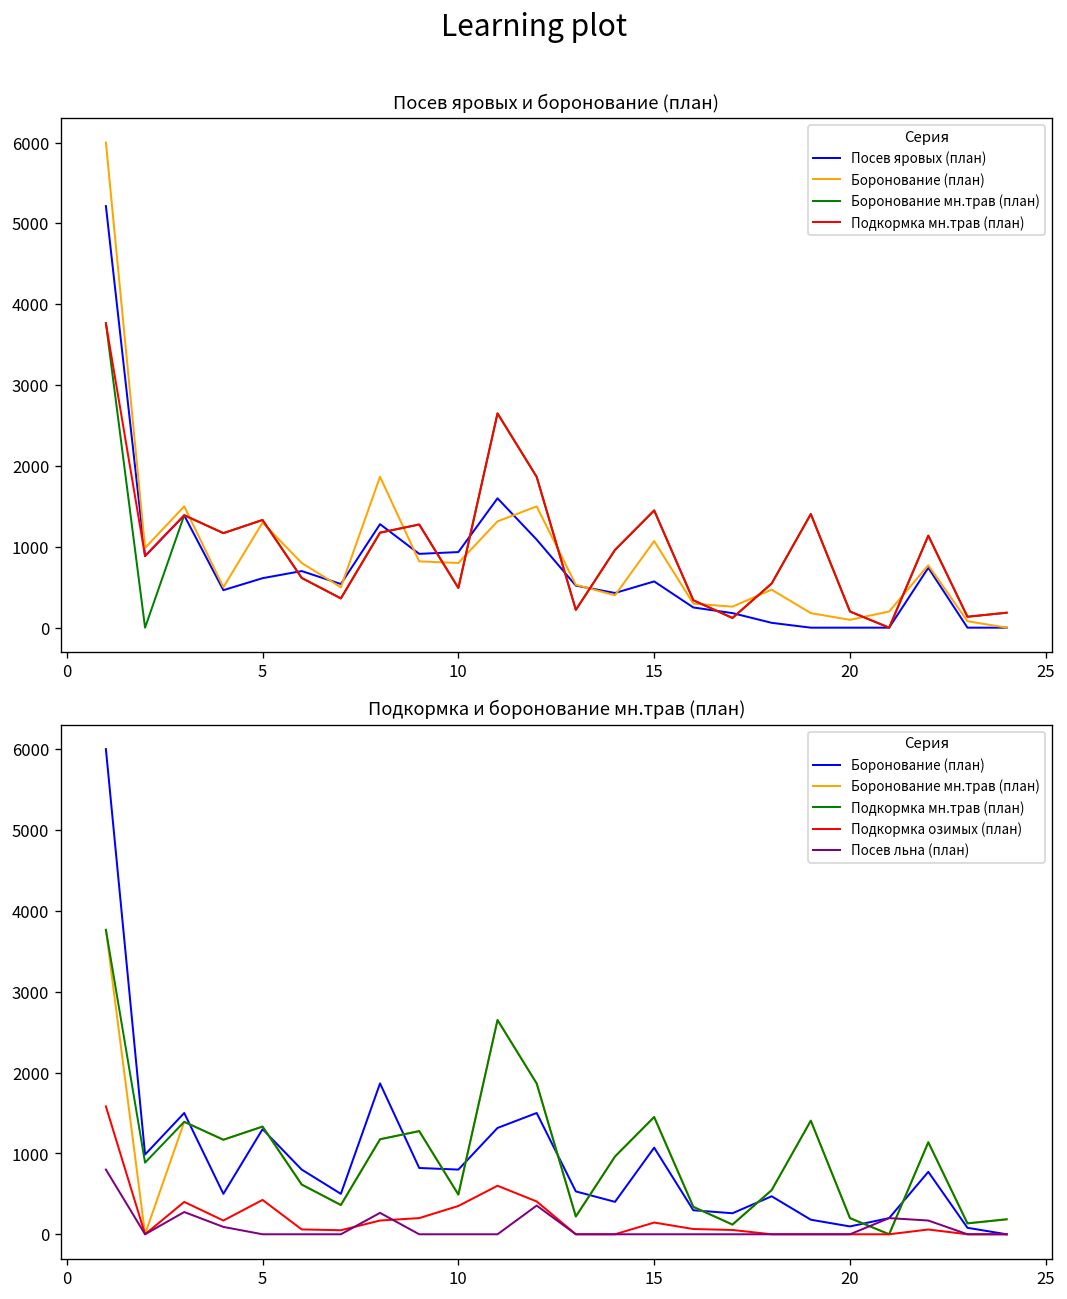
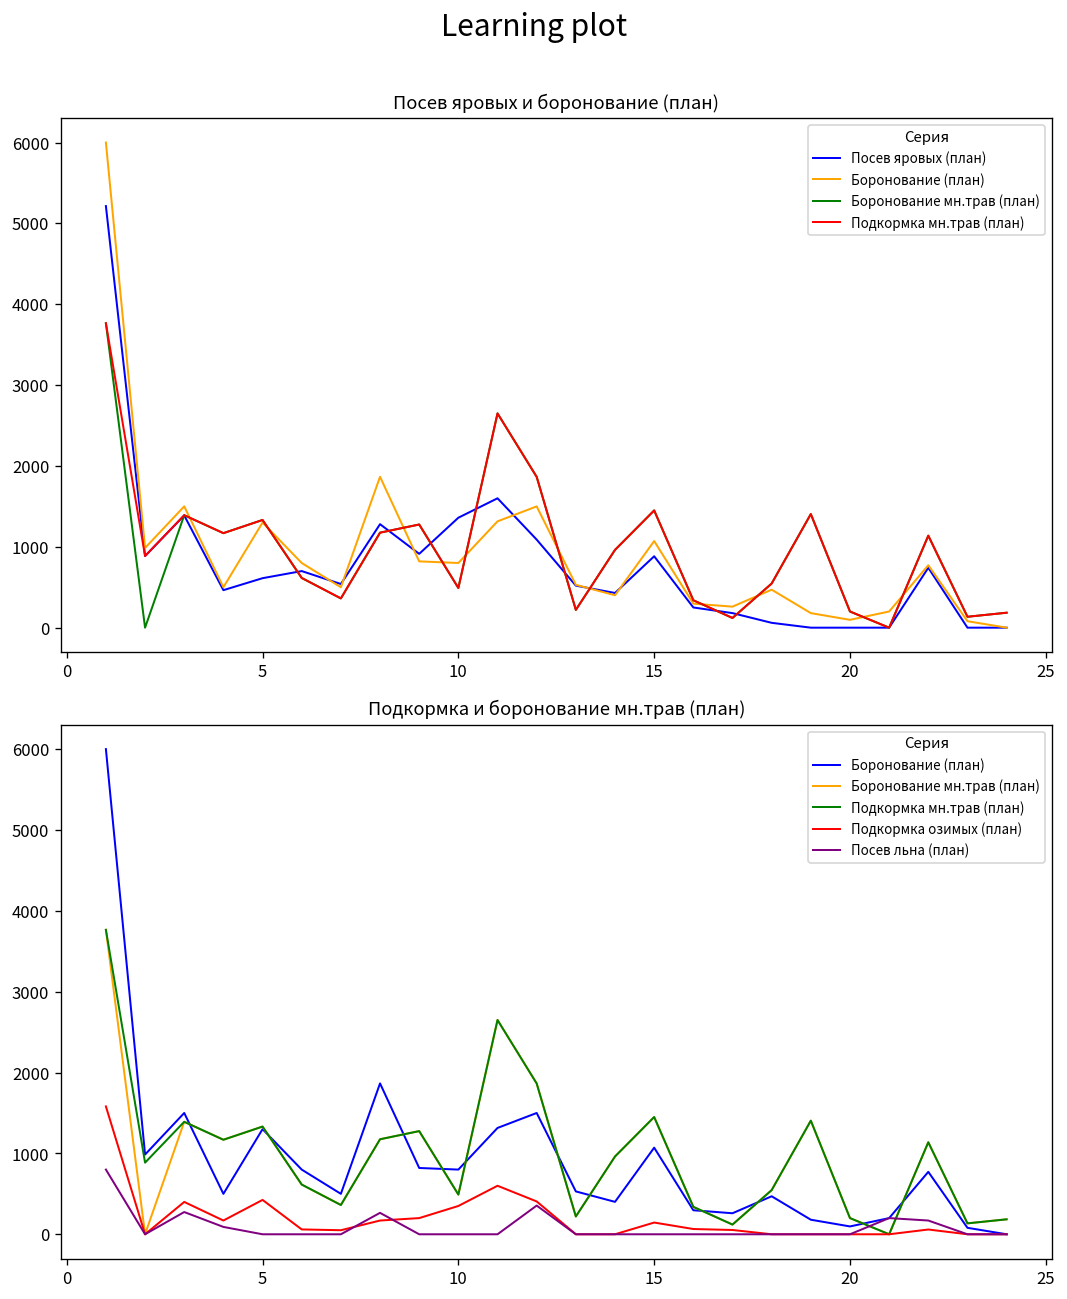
  {
    "Посев яровых и боронование (план)": {
      "Посев яровых (план)": {
        "5": 600,
-       "10": 900,
-       "15": 600,
+       "10": 1400,
+       "15": 900,
        "20": 0
      }
    },
    "Подкормка и боронование мн.трав (план)": {
      "Боронование (план)": {
        "10": 800,
        "15": 1100,
        "20": 100
      },
      "Подкормка озимых (план)": {
        "5": 400,
        "10": 400,
        "15": 100
      },
      "Посев льна (план)": {
        "5": 0,
        "10": 0,
        "15": 0
      }
    }
  }
